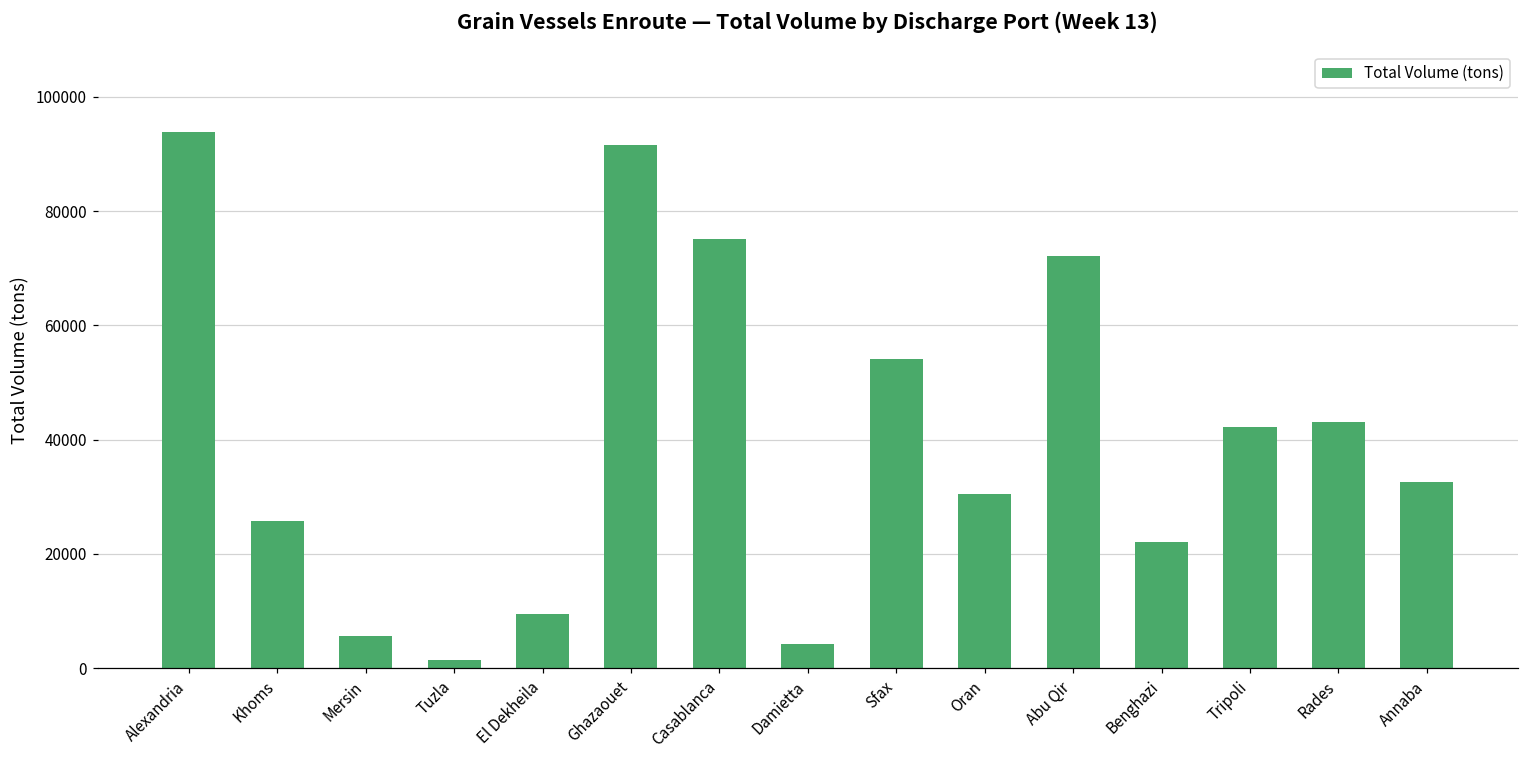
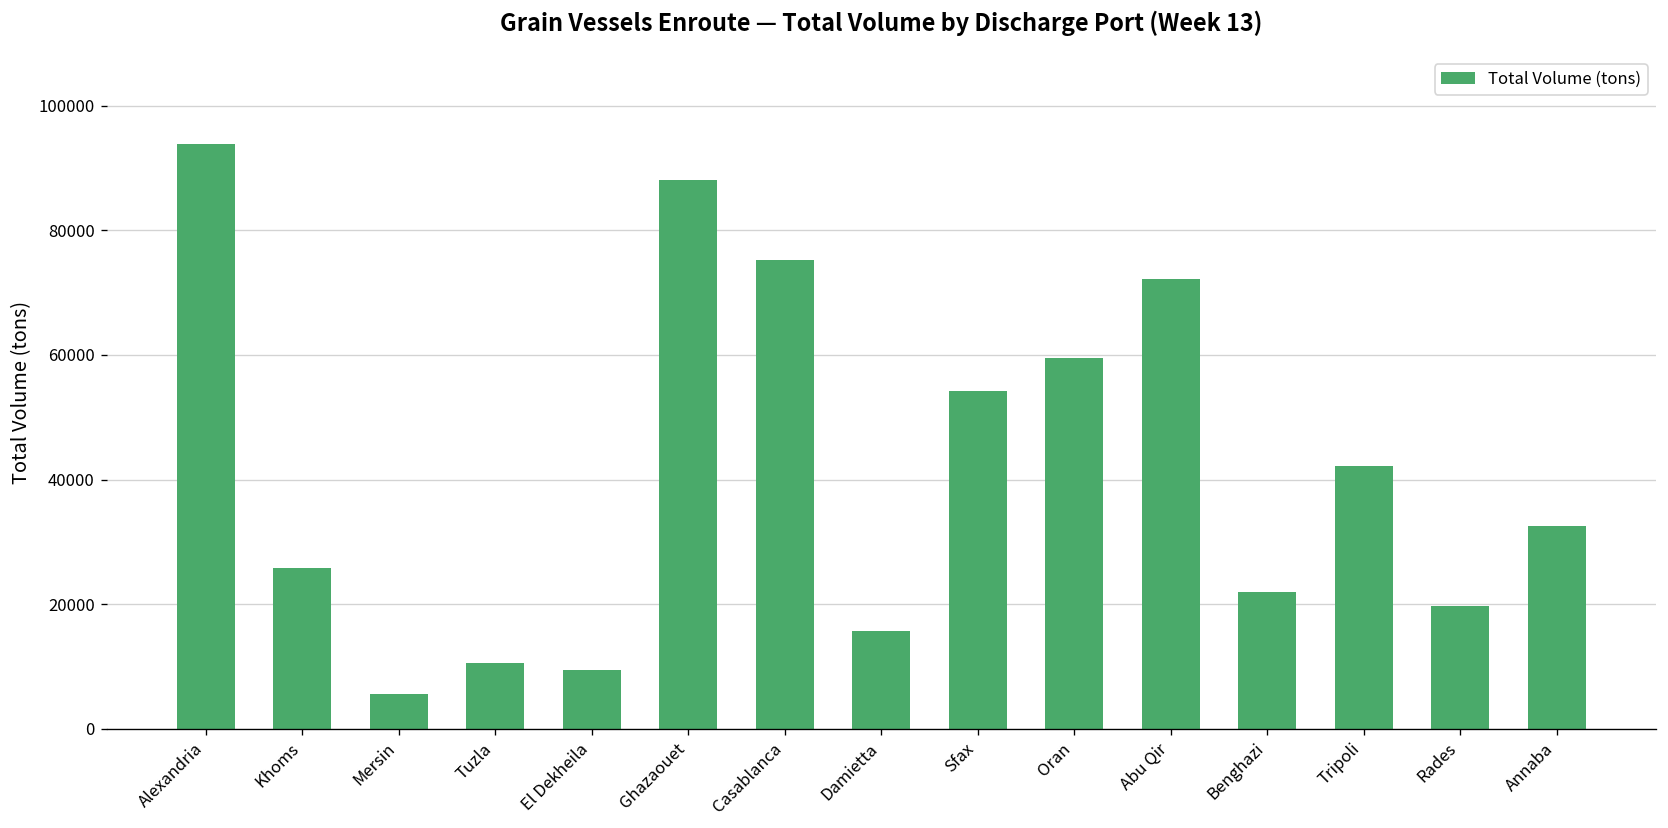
  {
    "Alexandria": 94000,
    "Khoms": 26000,
    "Mersin": 6000,
-   "Tuzla": 1000,
+   "Tuzla": 11000,
    "El Dekheila": 10000,
-   "Ghazaouet": 92000,
+   "Ghazaouet": 88000,
    "Casablanca": 75000,
-   "Damietta": 4000,
+   "Damietta": 16000,
    "Sfax": 54000,
-   "Oran": 30000,
+   "Oran": 60000,
    "Abu Qir": 72000,
    "Benghazi": 22000,
    "Tripoli": 42000,
-   "Rades": 43000,
+   "Rades": 20000,
    "Annaba": 33000
  }
